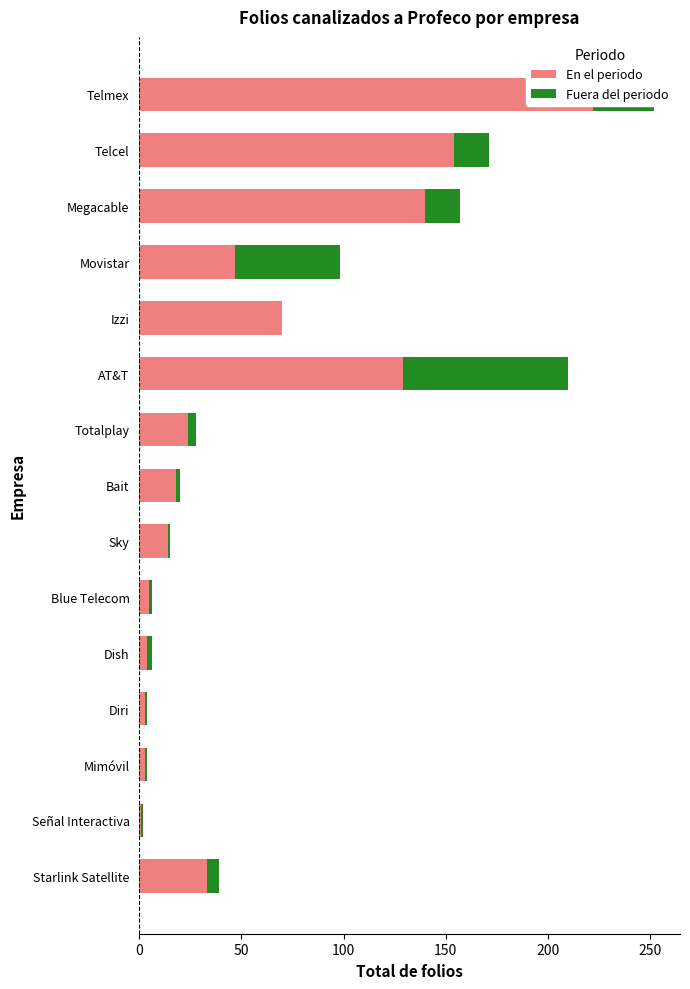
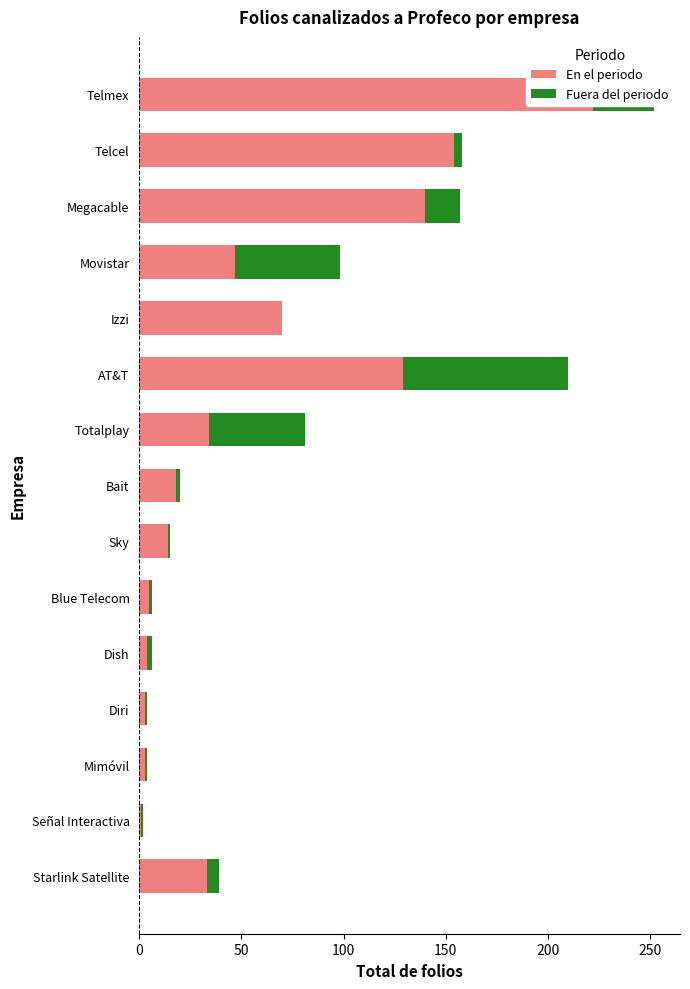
  {
    "En el periodo": {
      "Telcel": 154,
      "Megacable": 140,
      "Movistar": 47,
      "Izzi": 70,
      "AT&T": 129,
-     "Totalplay": 24,
+     "Totalplay": 34,
      "Bait": 18,
      "Sky": 14,
      "Blue Telecom": 5,
      "Dish": 4,
      "Diri": 3,
      "Mimóvil": 3,
      "Starlink Satellite": 33
    },
    "Fuera del periodo": {
-     "Telcel": 17,
+     "Telcel": 4,
      "Megacable": 17,
      "Movistar": 51,
      "Izzi": 0,
      "AT&T": 81,
-     "Totalplay": 4,
+     "Totalplay": 47,
      "Bait": 2,
      "Dish": 2,
      "Starlink Satellite": 6
    }
  }
